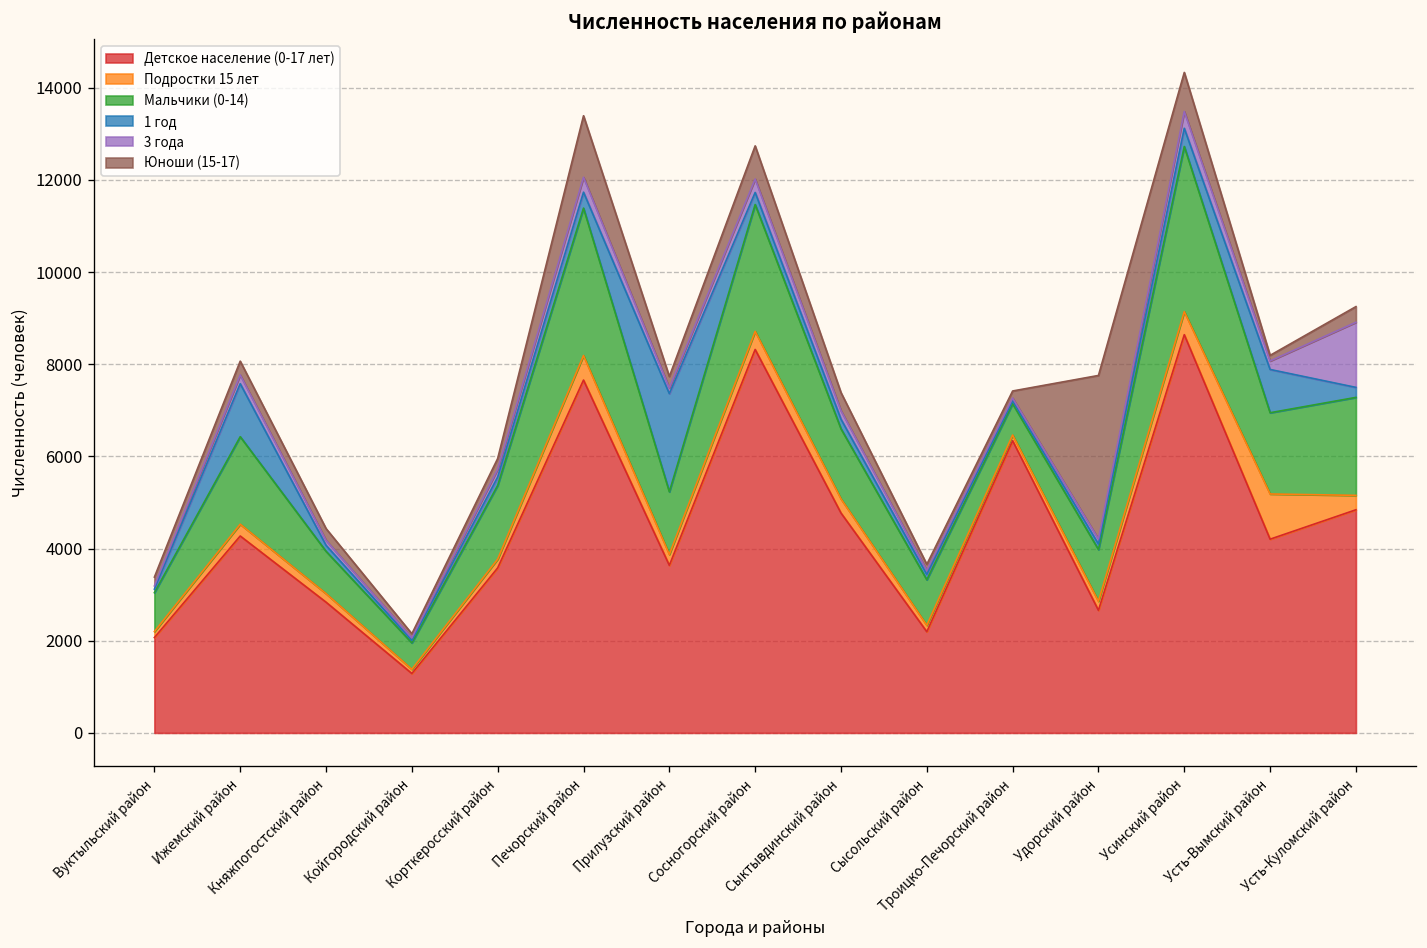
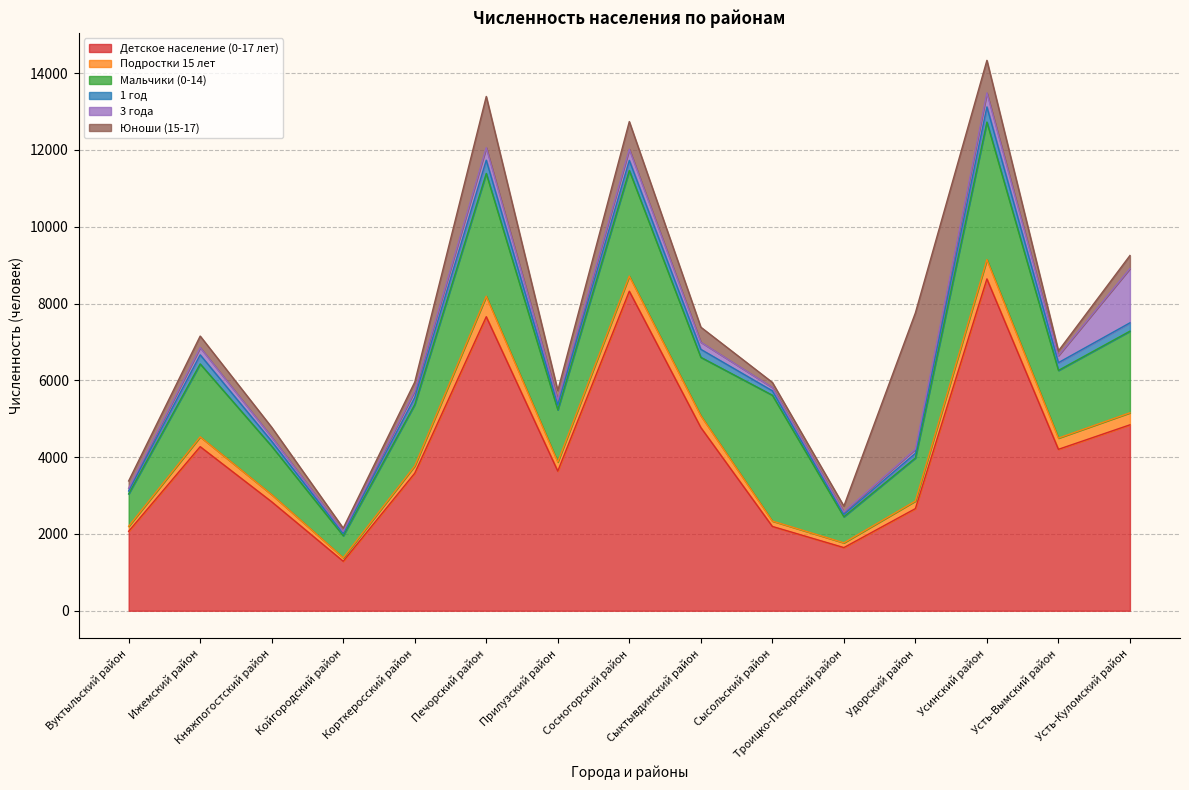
  {
    "Детское население (0-17 лет)": {
      "Вуктыльский район": 2100,
      "Ижемский район": 4300,
      "Княжпогостский район": 2800,
      "Койгородский район": 1300,
      "Корткеросский район": 3600,
      "Печорский район": 7700,
      "Прилузский район": 3600,
      "Сосногорский район": 8300,
      "Сыктывдинский район": 4800,
      "Сысольский район": 2200,
-     "Троицко-Печорский район": 6300,
+     "Троицко-Печорский район": 1600,
      "Удорский район": 2700,
      "Усинский район": 8600,
      "Усть-Вымский район": 4200,
      "Усть-Куломский район": 4800
    },
    "Подростки 15 лет": {
      "Вуктыльский район": 100,
      "Ижемский район": 300,
      "Княжпогостский район": 200,
      "Койгородский район": 100,
      "Корткеросский район": 200,
      "Печорский район": 500,
      "Прилузский район": 200,
      "Сосногорский район": 400,
      "Сыктывдинский район": 300,
      "Сысольский район": 100,
      "Троицко-Печорский район": 100,
      "Удорский район": 200,
      "Усинский район": 500,
-     "Усть-Вымский район": 1000,
+     "Усть-Вымский район": 300,
      "Усть-Куломский район": 300
    },
    "Мальчики (0-14)": {
      "Вуктыльский район": 800,
      "Ижемский район": 1900,
-     "Княжпогостский район": 900,
+     "Княжпогостский район": 1300,
      "Корткеросский район": 1600,
      "Печорский район": 3200,
      "Прилузский район": 1400,
      "Сосногорский район": 2800,
      "Сыктывдинский район": 1500,
-     "Сысольский район": 1000,
+     "Сысольский район": 3300,
      "Удорский район": 1100,
      "Усинский район": 3600,
      "Усть-Вымский район": 1800,
      "Усть-Куломский район": 2100
    },
    "1 год": {
      "Вуктыльский район": 100,
-     "Ижемский район": 1200,
+     "Ижемский район": 200,
      "Княжпогостский район": 100,
      "Корткеросский район": 200,
      "Печорский район": 300,
-     "Прилузский район": 2100,
+     "Прилузский район": 100,
      "Сосногорский район": 300,
      "Сыктывдинский район": 200,
      "Сысольский район": 100,
      "Удорский район": 100,
      "Усинский район": 400,
-     "Усть-Вымский район": 900,
+     "Усть-Вымский район": 200,
      "Усть-Куломский район": 200
    },
    "3 года": {
      "Вуктыльский район": 100,
      "Ижемский район": 200,
      "Княжпогостский район": 100,
      "Корткеросский район": 200,
      "Печорский район": 300,
      "Прилузский район": 100,
      "Сосногорский район": 300,
      "Сыктывдинский район": 200,
      "Сысольский район": 100,
      "Удорский район": 100,
      "Усинский район": 400,
      "Усть-Вымский район": 200,
      "Усть-Куломский район": 1400
    },
    "Юноши (15-17)": {
      "Вуктыльский район": 200,
      "Ижемский район": 300,
      "Княжпогостский район": 300,
      "Койгородский район": 100,
      "Корткеросский район": 200,
      "Печорский район": 1300,
      "Прилузский район": 200,
      "Сосногорский район": 700,
      "Сыктывдинский район": 400,
      "Сысольский район": 100,
      "Троицко-Печорский район": 200,
      "Удорский район": 3500,
      "Усинский район": 800,
      "Усть-Вымский район": 100,
      "Усть-Куломский район": 300
    }
  }
